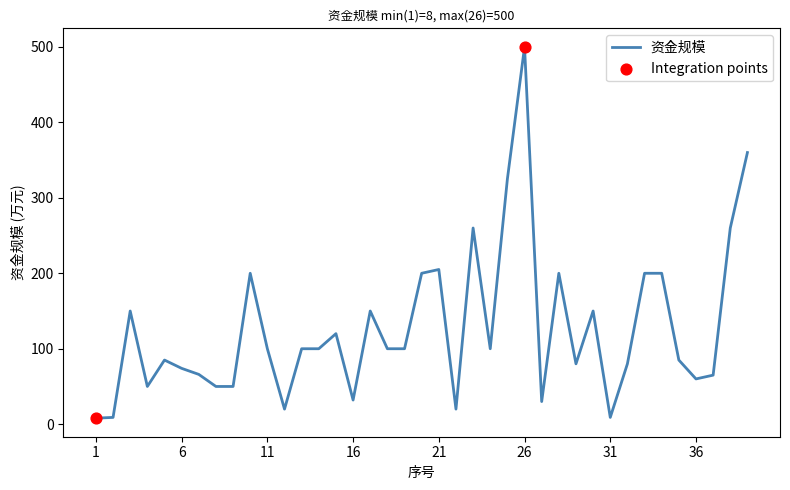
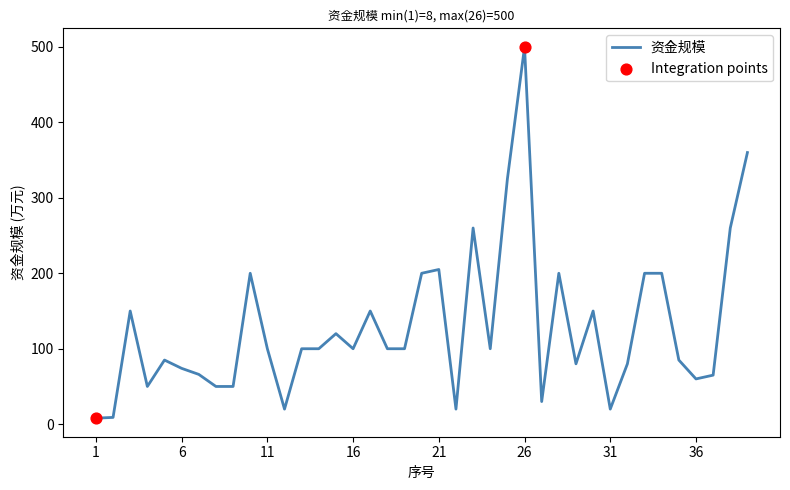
  {
    "资金规模": {
      "6": 70,
      "11": 100,
-     "16": 30,
+     "16": 100,
      "21": 210,
-     "31": 10,
+     "31": 20,
      "36": 60
    }
  }
